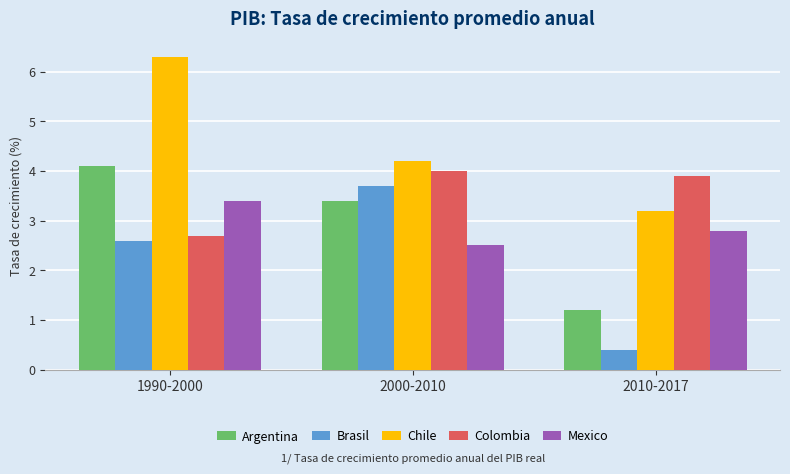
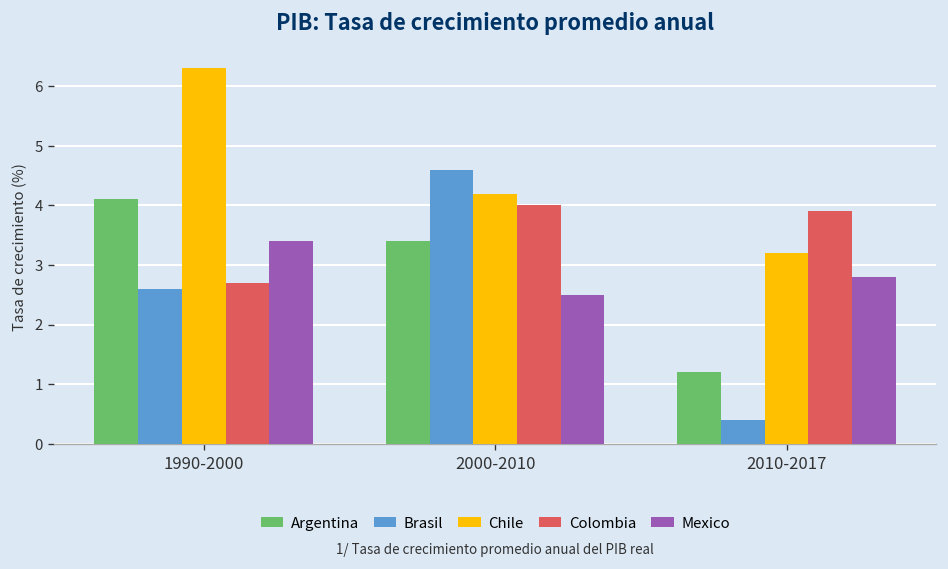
  {
    "Argentina": {
      "1990-2000": 4.1,
      "2000-2010": 3.4,
      "2010-2017": 1.2
    },
    "Brasil": {
      "1990-2000": 2.6,
-     "2000-2010": 3.7,
+     "2000-2010": 4.6,
      "2010-2017": 0.4
    },
    "Chile": {
      "1990-2000": 6.3,
      "2000-2010": 4.2,
      "2010-2017": 3.2
    },
    "Colombia": {
      "1990-2000": 2.7,
      "2000-2010": 4.0,
      "2010-2017": 3.9
    },
    "Mexico": {
      "1990-2000": 3.4,
      "2000-2010": 2.5,
      "2010-2017": 2.8
    }
  }
